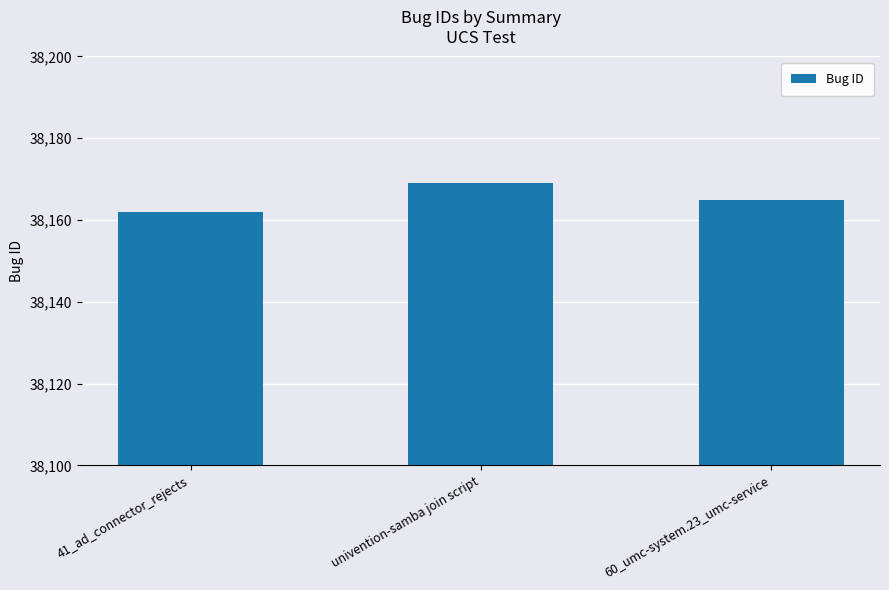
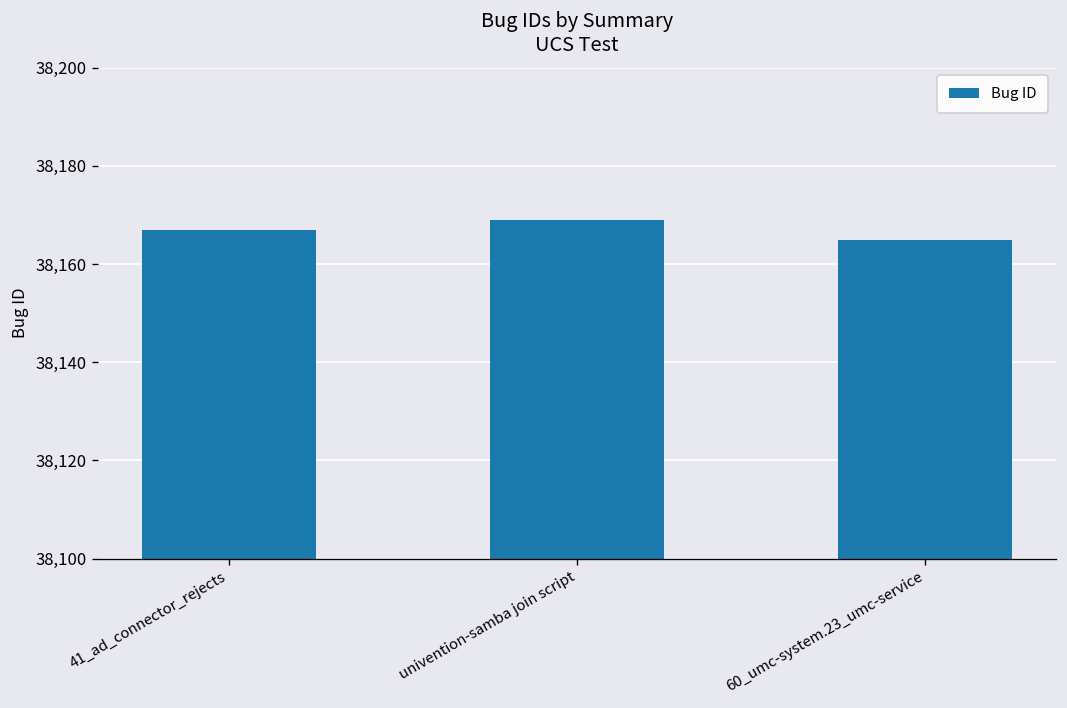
  {
-   "41_ad_connector_rejects": "38,162",
+   "41_ad_connector_rejects": "38,167",
    "univention-samba join script": "38,169",
    "60_umc-system.23_umc-service": "38,165"
  }
